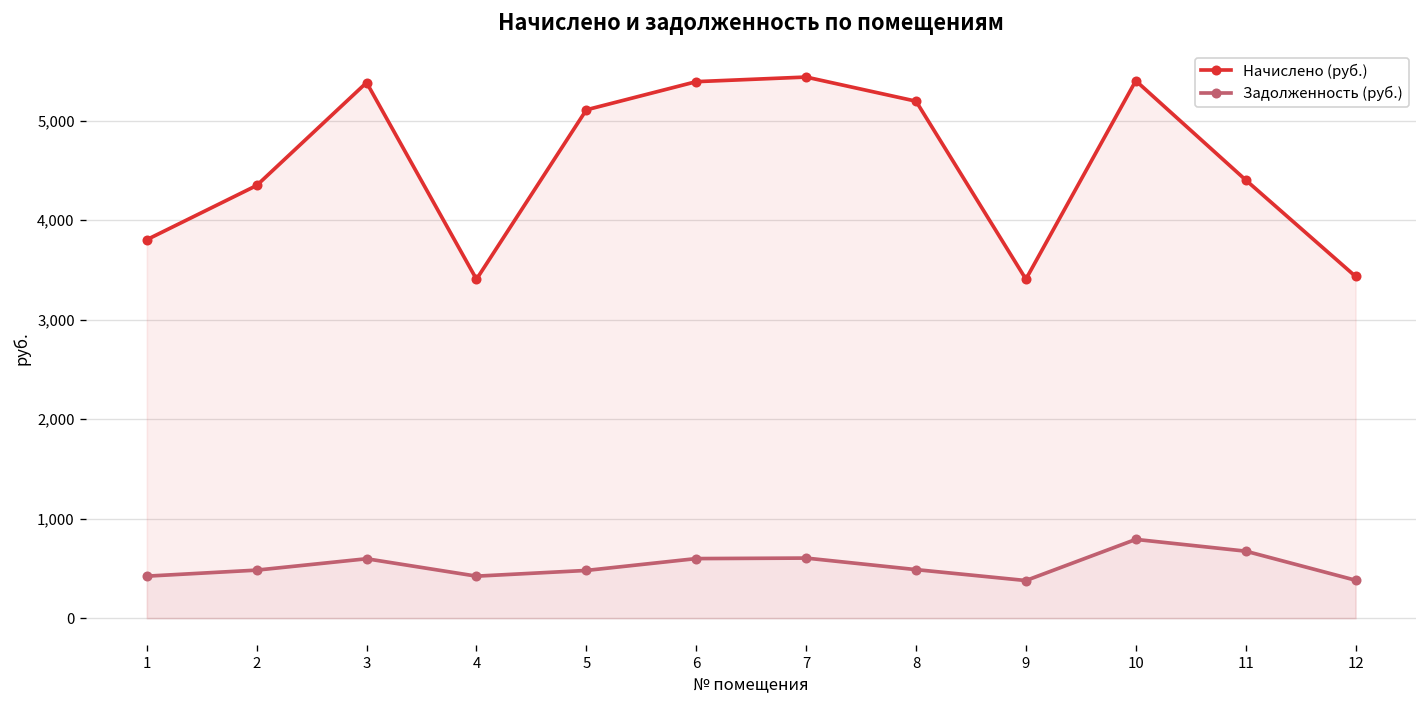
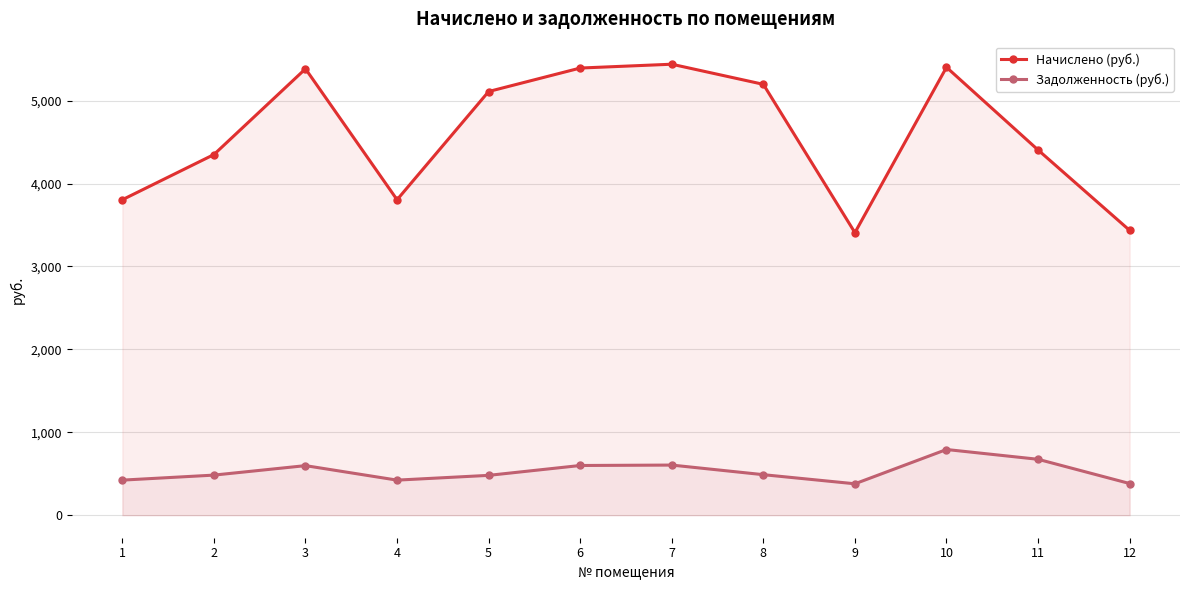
  {
    "Начислено (руб.)": {
      "1": "3,800",
      "2": "4,300",
      "3": "5,400",
-     "4": "3,400",
+     "4": "3,800",
      "5": "5,100",
      "6": "5,400",
      "7": "5,400",
      "8": "5,200",
      "9": "3,400",
      "10": "5,400",
      "11": "4,400",
      "12": "3,400"
    },
    "Задолженность (руб.)": {
      "1": "400",
      "2": "500",
      "3": "600",
      "4": "400",
      "5": "500",
      "6": "600",
      "7": "600",
      "8": "500",
      "9": "400",
      "10": "800",
      "11": "700",
      "12": "400"
    }
  }
